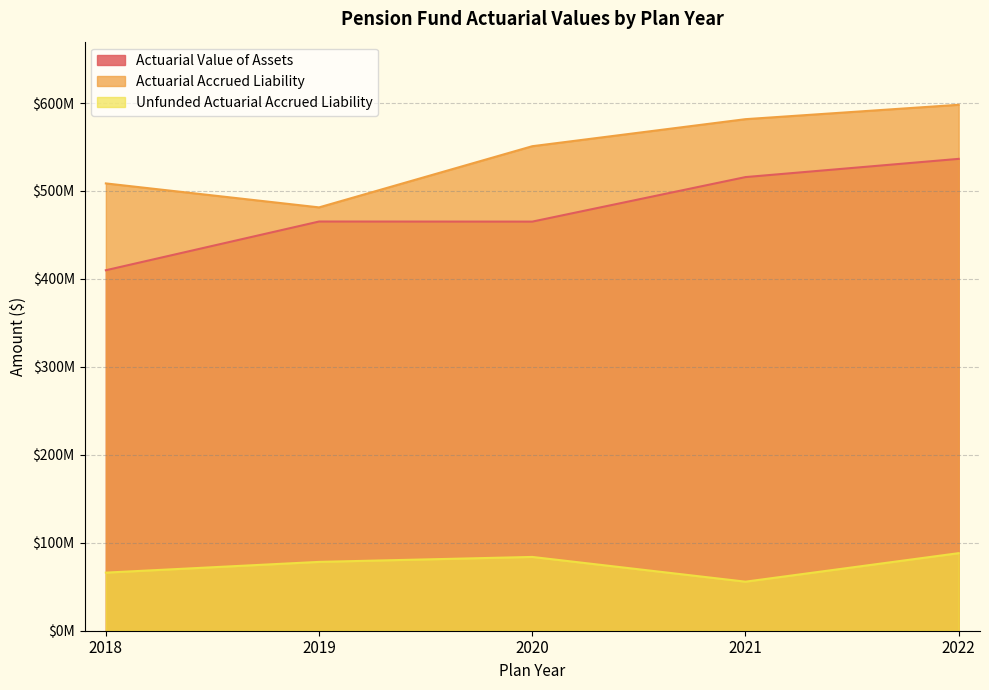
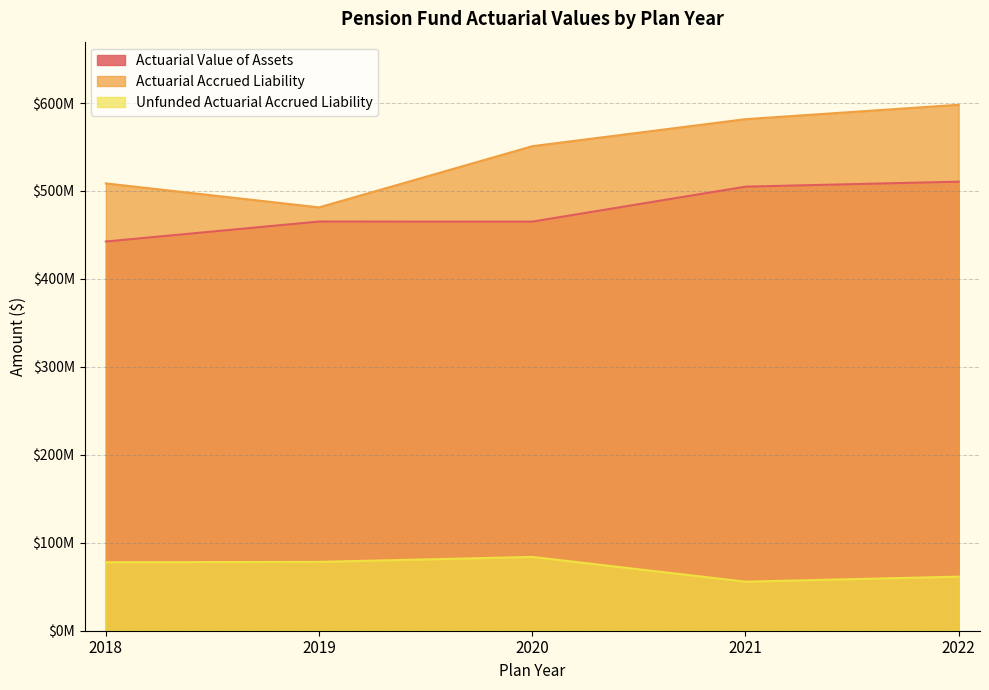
  {
    "Actuarial Value of Assets": {
-     "2018": "$410000000",
+     "2018": "$440000000",
      "2019": "$470000000",
      "2020": "$470000000",
-     "2021": "$520000000",
-     "2022": "$540000000"
+     "2021": "$500000000",
+     "2022": "$510000000"
    },
    "Actuarial Accrued Liability": {
      "2018": "$510000000",
      "2019": "$480000000",
      "2020": "$550000000",
      "2021": "$580000000",
      "2022": "$600000000"
    },
    "Unfunded Actuarial Accrued Liability": {
-     "2018": "$70000000",
+     "2018": "$80000000",
      "2019": "$80000000",
      "2020": "$80000000",
      "2021": "$60000000",
-     "2022": "$90000000"
+     "2022": "$60000000"
    }
  }
